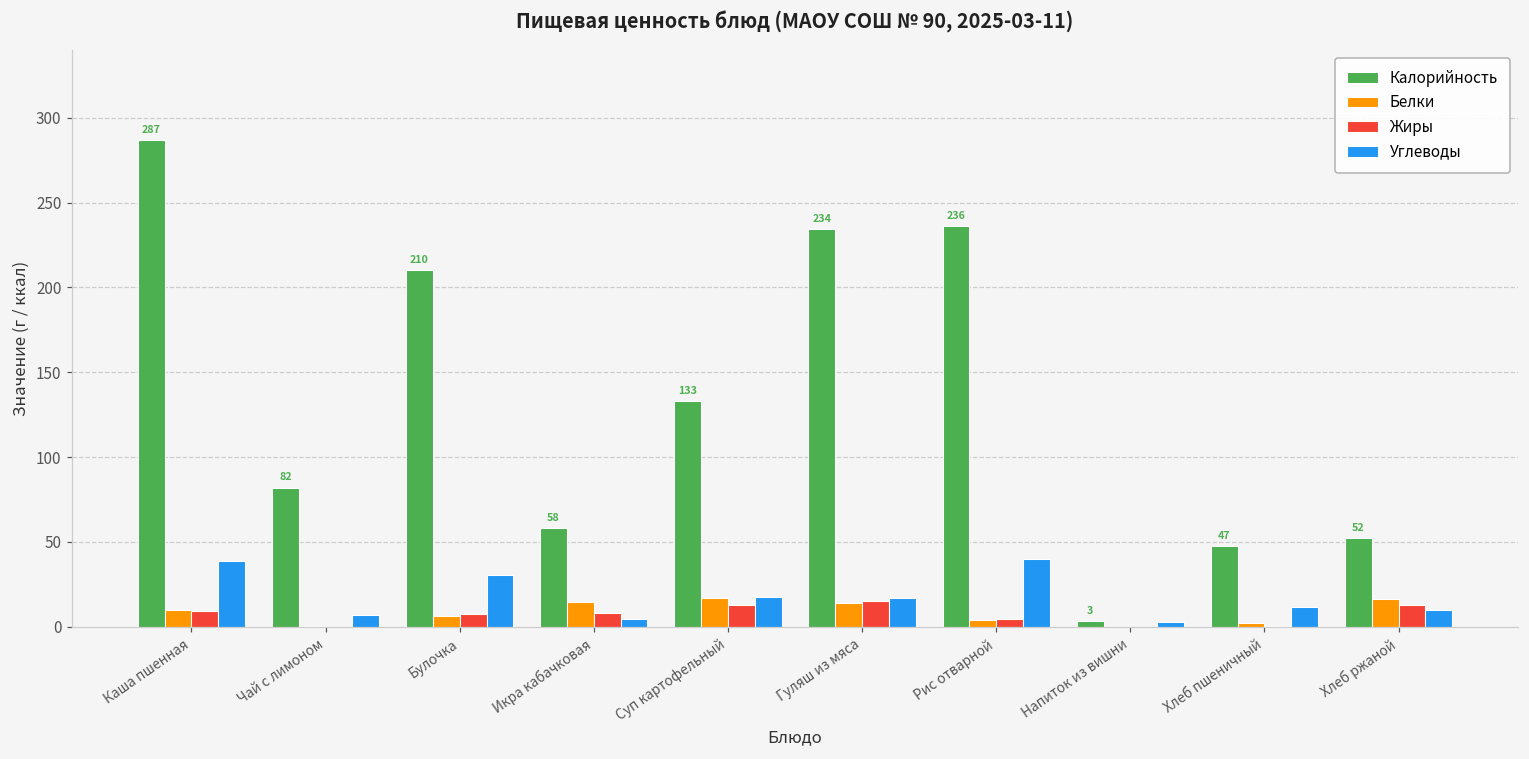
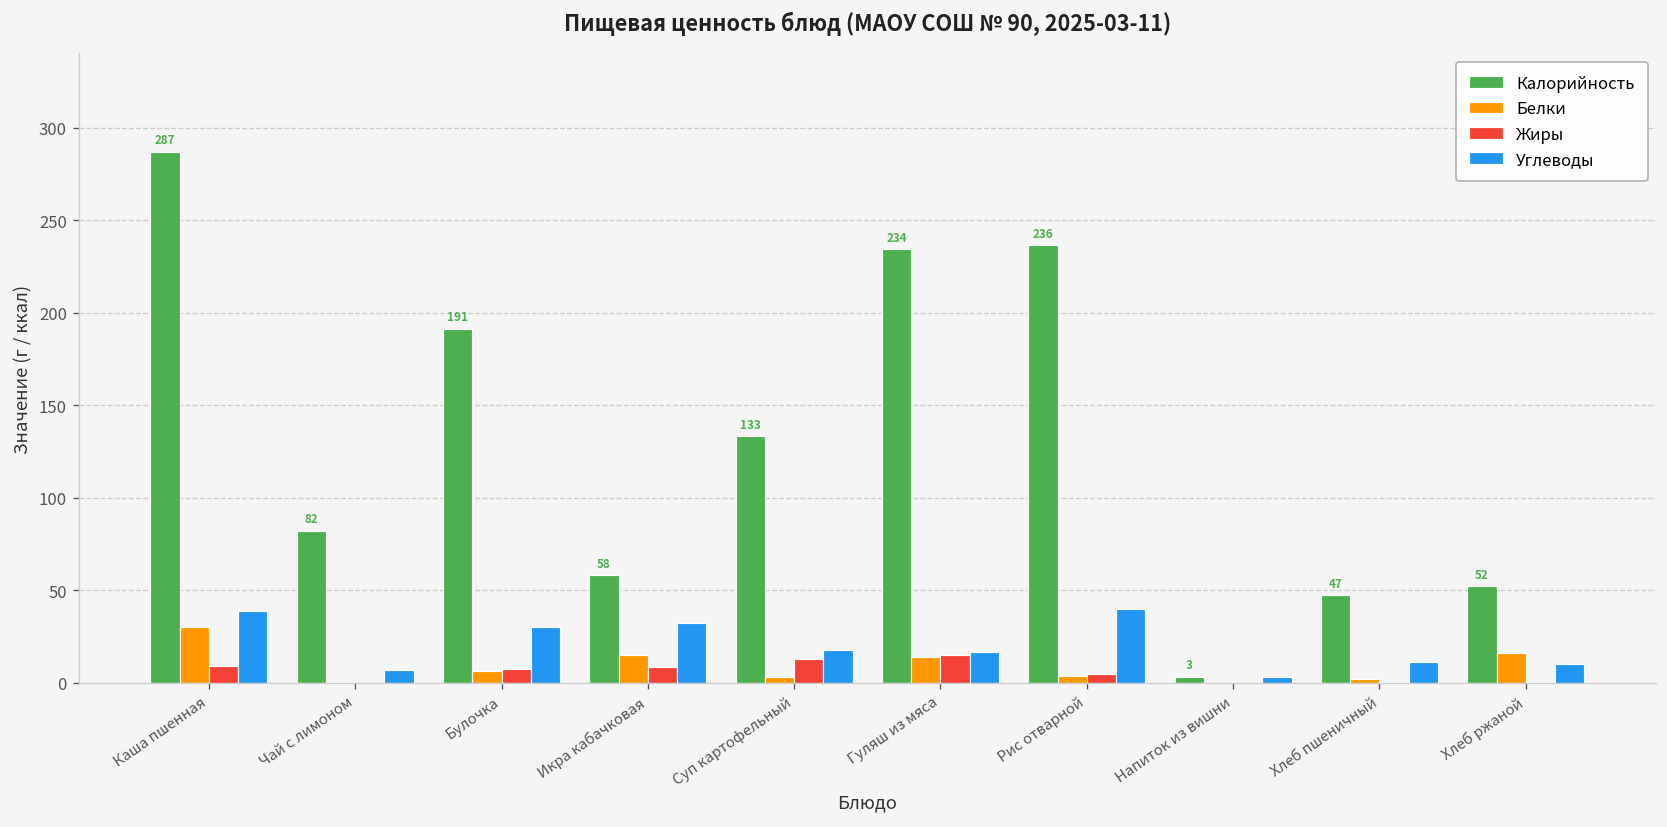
  {
    "Калорийность": {
      "Каша пшенная": 287,
      "Чай с лимоном": 82,
-     "Булочка": 210,
+     "Булочка": 191,
      "Икра кабачковая": 58,
      "Суп картофельный": 133,
      "Гуляш из мяса": 234,
      "Рис отварной": 236,
      "Напиток из вишни": 3,
      "Хлеб пшеничный": 47,
      "Хлеб ржаной": 52
    },
    "Белки": {
-     "Каша пшенная": 10,
+     "Каша пшенная": 30,
      "Булочка": 7,
      "Икра кабачковая": 15,
-     "Суп картофельный": 17,
+     "Суп картофельный": 3,
      "Гуляш из мяса": 14,
      "Рис отварной": 4,
      "Хлеб пшеничный": 2,
      "Хлеб ржаной": 16
    },
    "Жиры": {
      "Каша пшенная": 9,
      "Чай с лимоном": 0,
      "Булочка": 7,
      "Икра кабачковая": 8,
      "Суп картофельный": 13,
      "Гуляш из мяса": 15,
      "Рис отварной": 5,
-     "Хлеб ржаной": 13
+     "Хлеб ржаной": 0
    },
    "Углеводы": {
      "Каша пшенная": 39,
      "Чай с лимоном": 7,
      "Булочка": 30,
-     "Икра кабачковая": 4,
+     "Икра кабачковая": 32,
      "Суп картофельный": 18,
      "Гуляш из мяса": 17,
      "Рис отварной": 40,
      "Напиток из вишни": 3,
      "Хлеб пшеничный": 11,
      "Хлеб ржаной": 10
    }
  }
